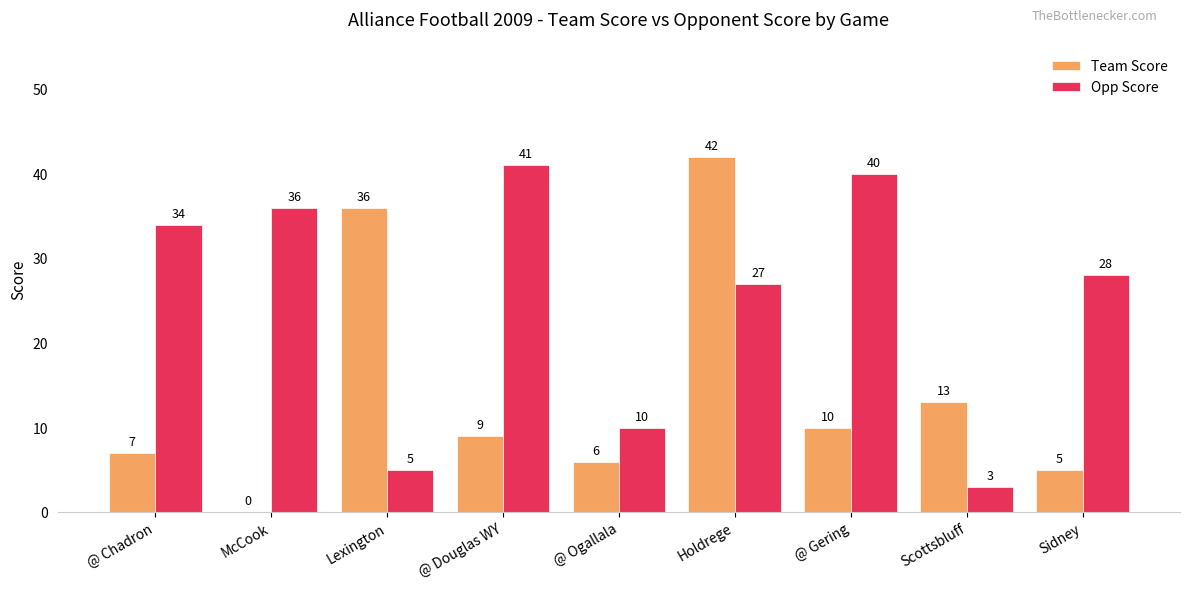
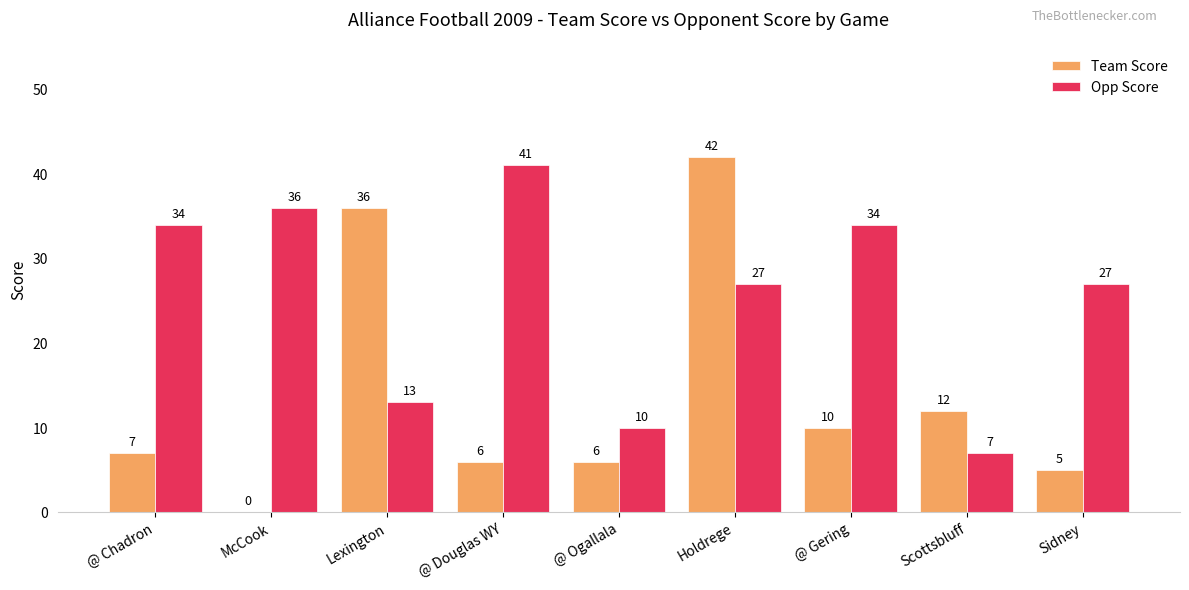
  {
    "Team Score": {
      "@ Chadron": 7,
      "McCook": 0,
      "Lexington": 36,
-     "@ Douglas WY": 9,
+     "@ Douglas WY": 6,
      "@ Ogallala": 6,
      "Holdrege": 42,
      "@ Gering": 10,
-     "Scottsbluff": 13,
+     "Scottsbluff": 12,
      "Sidney": 5
    },
    "Opp Score": {
      "@ Chadron": 34,
      "McCook": 36,
-     "Lexington": 5,
+     "Lexington": 13,
      "@ Douglas WY": 41,
      "@ Ogallala": 10,
      "Holdrege": 27,
-     "@ Gering": 40,
-     "Scottsbluff": 3,
-     "Sidney": 28
+     "@ Gering": 34,
+     "Scottsbluff": 7,
+     "Sidney": 27
    }
  }
